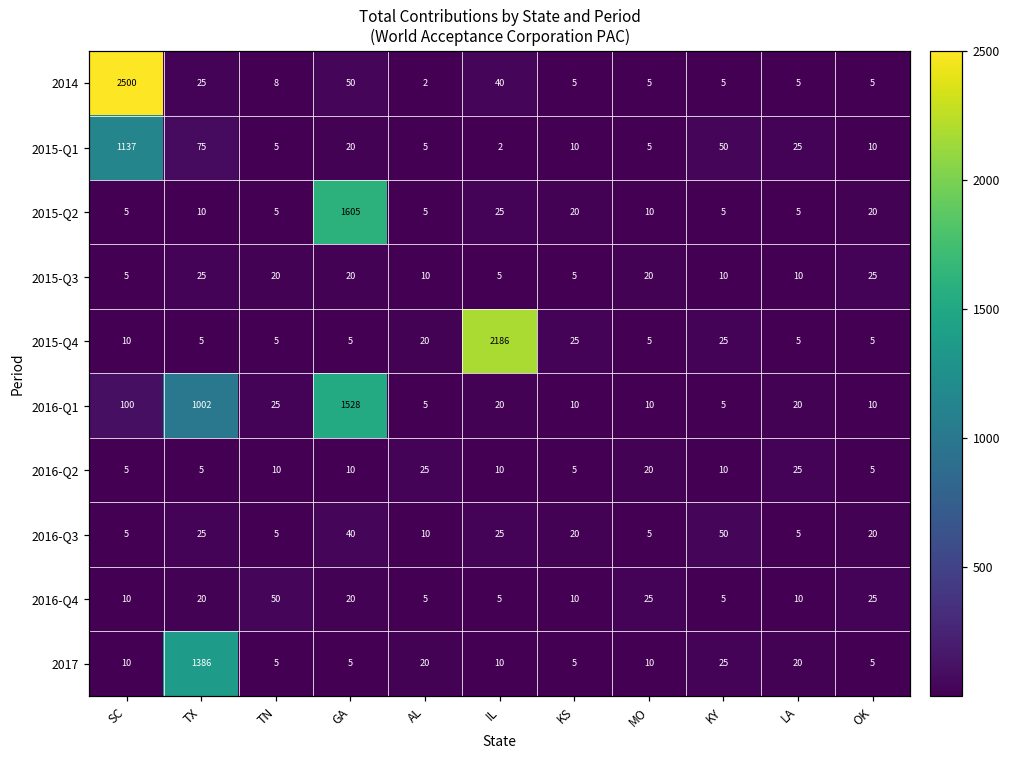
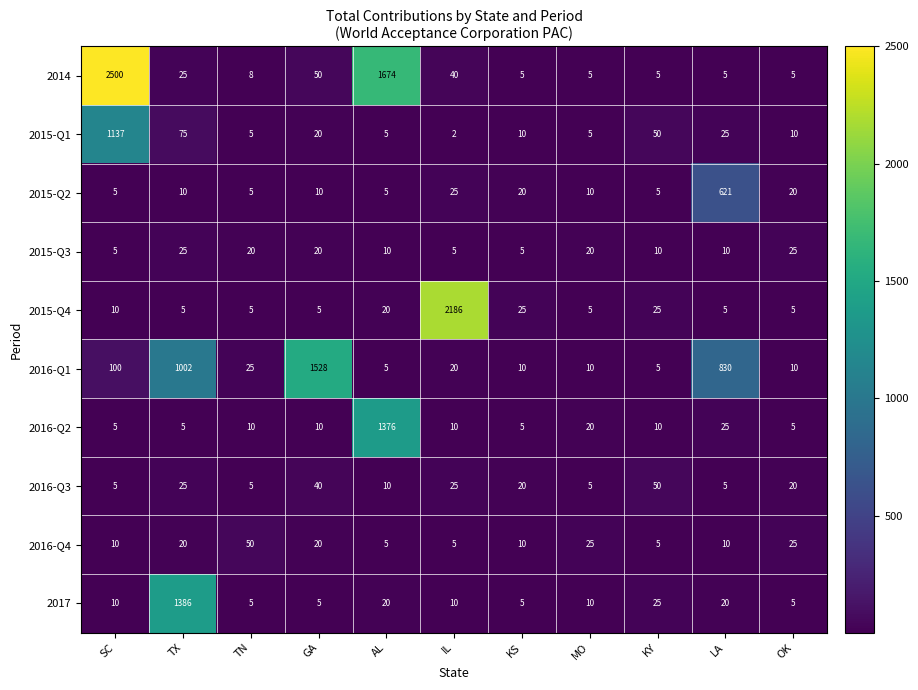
  {
    "2014": {
      "SC": 2500,
      "TX": 25,
      "TN": 8,
      "GA": 50,
-     "AL": 2,
+     "AL": 1674,
      "IL": 40,
      "KS": 5,
      "MO": 5,
      "KY": 5,
      "LA": 5,
      "OK": 5
    },
    "2015-Q1": {
      "SC": 1137,
      "TX": 75,
      "TN": 5,
      "GA": 20,
      "AL": 5,
      "IL": 2,
      "KS": 10,
      "MO": 5,
      "KY": 50,
      "LA": 25,
      "OK": 10
    },
    "2015-Q2": {
      "SC": 5,
      "TX": 10,
      "TN": 5,
-     "GA": 1605,
+     "GA": 10,
      "AL": 5,
      "IL": 25,
      "KS": 20,
      "MO": 10,
      "KY": 5,
-     "LA": 5,
+     "LA": 621,
      "OK": 20
    },
    "2015-Q3": {
      "SC": 5,
      "TX": 25,
      "TN": 20,
      "GA": 20,
      "AL": 10,
      "IL": 5,
      "KS": 5,
      "MO": 20,
      "KY": 10,
      "LA": 10,
      "OK": 25
    },
    "2015-Q4": {
      "SC": 10,
      "TX": 5,
      "TN": 5,
      "GA": 5,
      "AL": 20,
      "IL": 2186,
      "KS": 25,
      "MO": 5,
      "KY": 25,
      "LA": 5,
      "OK": 5
    },
    "2016-Q1": {
      "SC": 100,
      "TX": 1002,
      "TN": 25,
      "GA": 1528,
      "AL": 5,
      "IL": 20,
      "KS": 10,
      "MO": 10,
      "KY": 5,
-     "LA": 20,
+     "LA": 830,
      "OK": 10
    },
    "2016-Q2": {
      "SC": 5,
      "TX": 5,
      "TN": 10,
      "GA": 10,
-     "AL": 25,
+     "AL": 1376,
      "IL": 10,
      "KS": 5,
      "MO": 20,
      "KY": 10,
      "LA": 25,
      "OK": 5
    },
    "2016-Q3": {
      "SC": 5,
      "TX": 25,
      "TN": 5,
      "GA": 40,
      "AL": 10,
      "IL": 25,
      "KS": 20,
      "MO": 5,
      "KY": 50,
      "LA": 5,
      "OK": 20
    },
    "2016-Q4": {
      "SC": 10,
      "TX": 20,
      "TN": 50,
      "GA": 20,
      "AL": 5,
      "IL": 5,
      "KS": 10,
      "MO": 25,
      "KY": 5,
      "LA": 10,
      "OK": 25
    },
    "2017": {
      "SC": 10,
      "TX": 1386,
      "TN": 5,
      "GA": 5,
      "AL": 20,
      "IL": 10,
      "KS": 5,
      "MO": 10,
      "KY": 25,
      "LA": 20,
      "OK": 5
    }
  }
